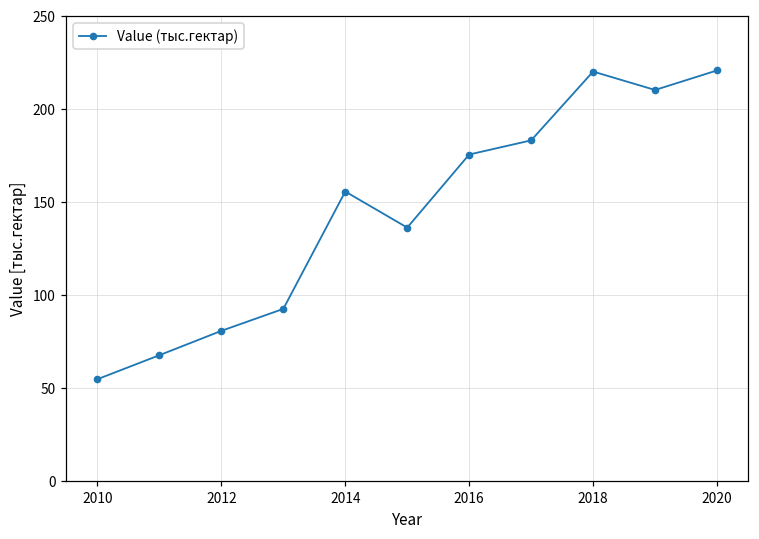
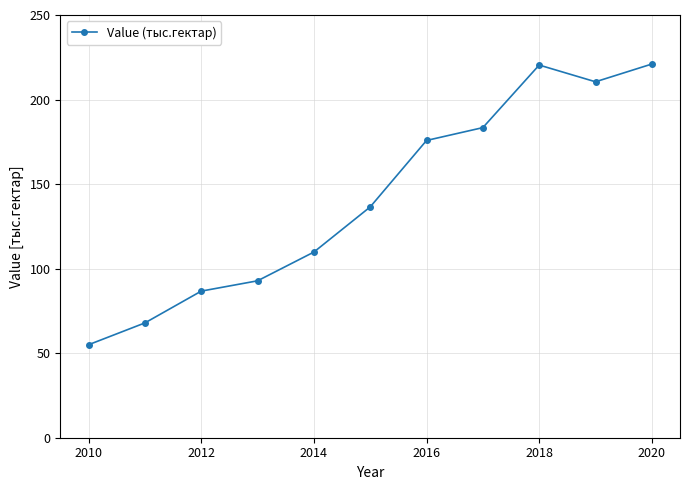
  {
    "2010": 55,
-   "2012": 81,
-   "2014": 156,
+   "2012": 87,
+   "2014": 110,
    "2016": 176,
    "2018": 220,
    "2020": 221
  }
